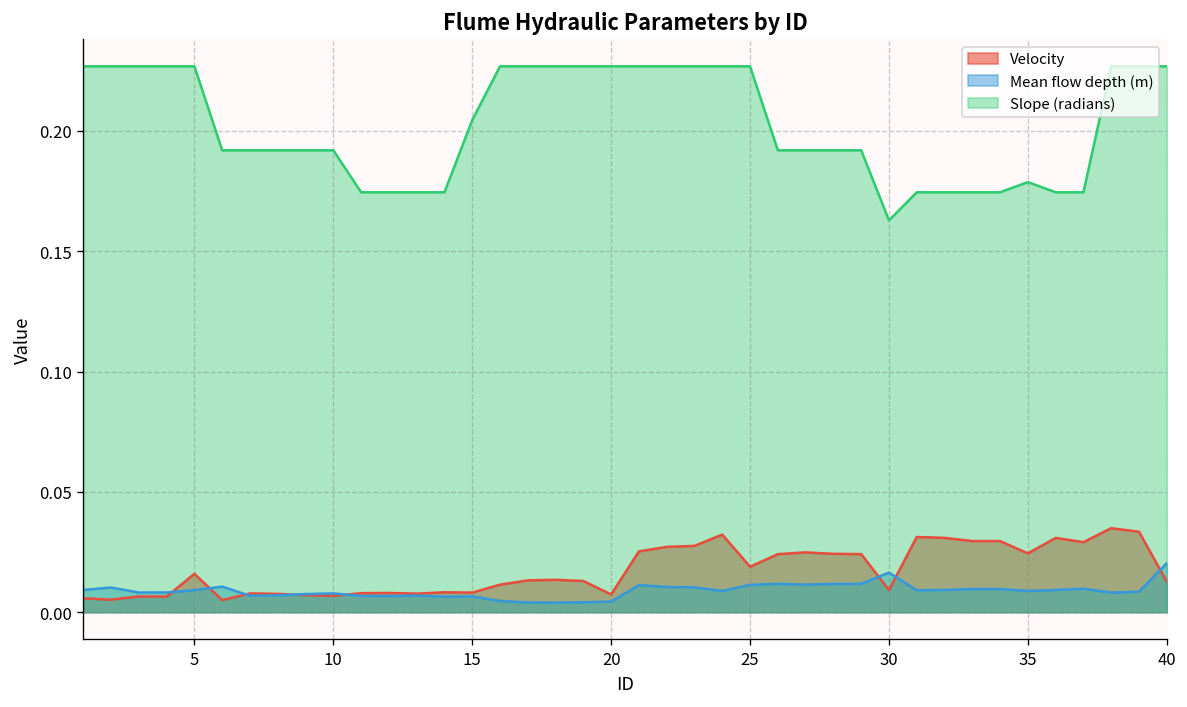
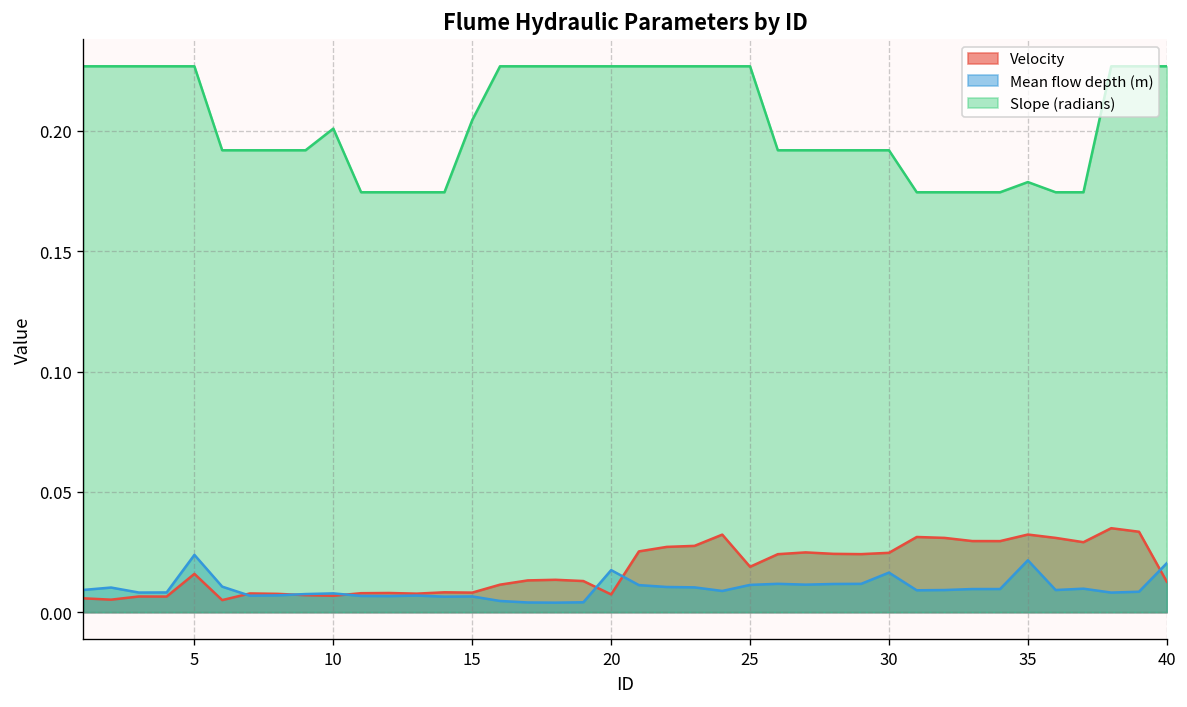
  {
    "Velocity": {
      "5": 0.016,
      "15": 0.008,
      "20": 0.007,
      "25": 0.019,
-     "30": 0.009,
-     "35": 0.024,
+     "30": 0.025,
+     "35": 0.032,
      "40": 0.013
    },
    "Mean flow depth (m)": {
-     "5": 0.009,
+     "5": 0.024,
      "15": 0.007,
-     "20": 0.004,
+     "20": 0.017,
      "25": 0.011,
      "30": 0.016,
-     "35": 0.009,
+     "35": 0.022,
      "40": 0.020
    },
    "Slope (radians)": {
      "5": 0.227,
-     "10": 0.192,
+     "10": 0.201,
      "15": 0.205,
      "20": 0.227,
      "25": 0.227,
-     "30": 0.163,
+     "30": 0.192,
      "35": 0.179,
      "40": 0.227
    }
  }
